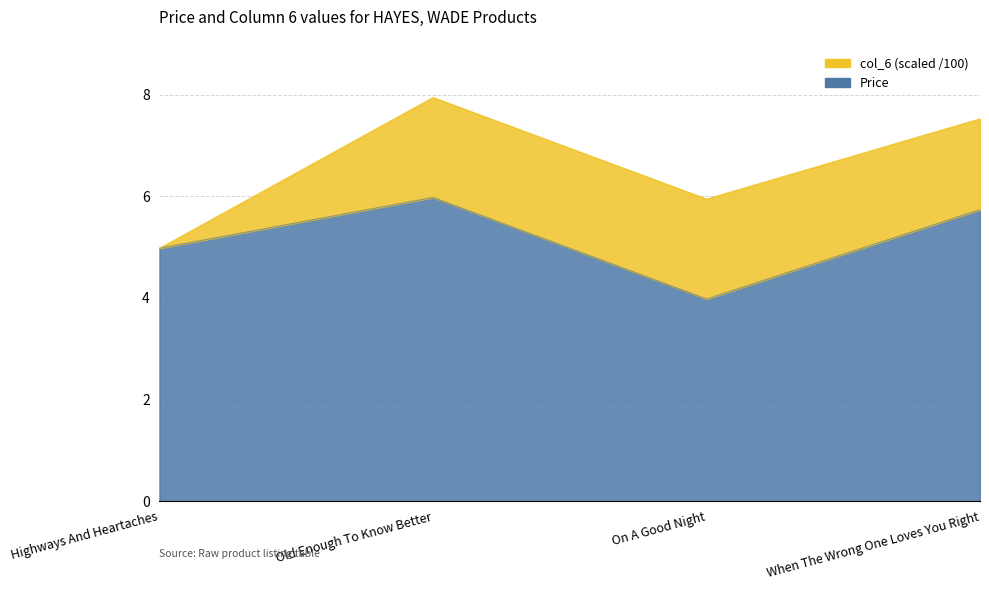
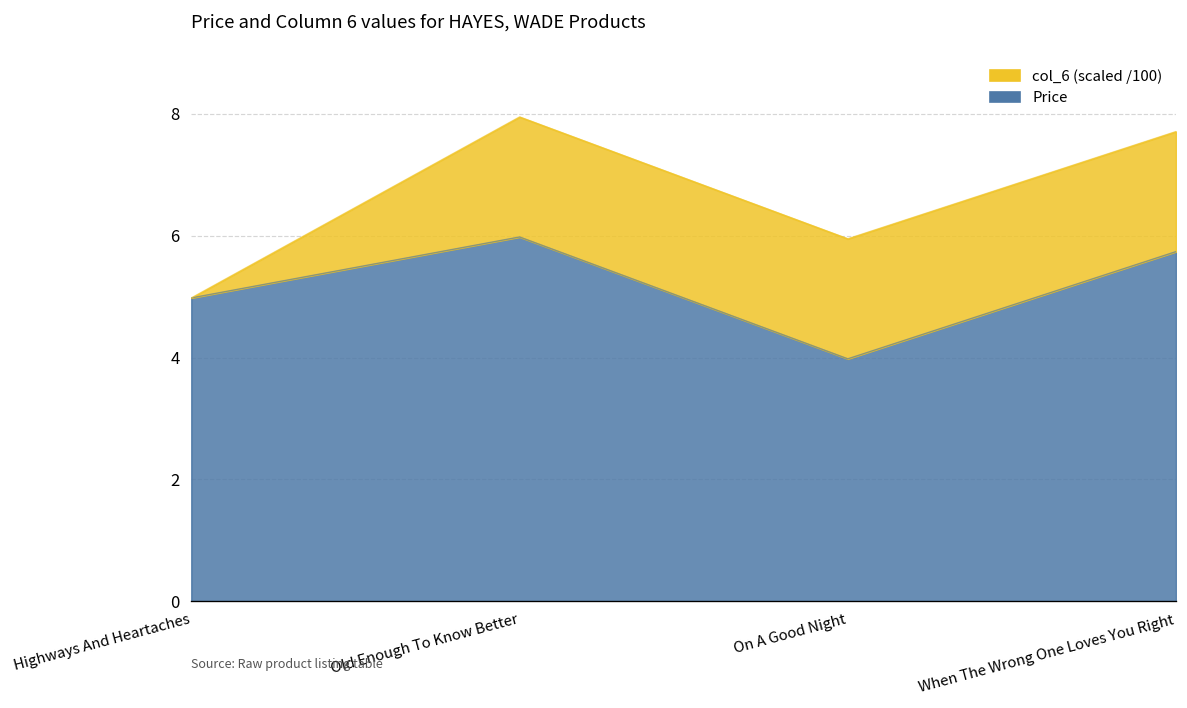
  {
    "Price": {
      "Old Enough To Know Better": 6.0,
      "On A Good Night": 4.0,
      "When The Wrong One Loves You Right": 5.7
    },
    "col_6 (scaled /100)": {
      "Old Enough To Know Better": 2.0,
      "On A Good Night": 2.0,
-     "When The Wrong One Loves You Right": 1.8
+     "When The Wrong One Loves You Right": 2.0
    }
  }
